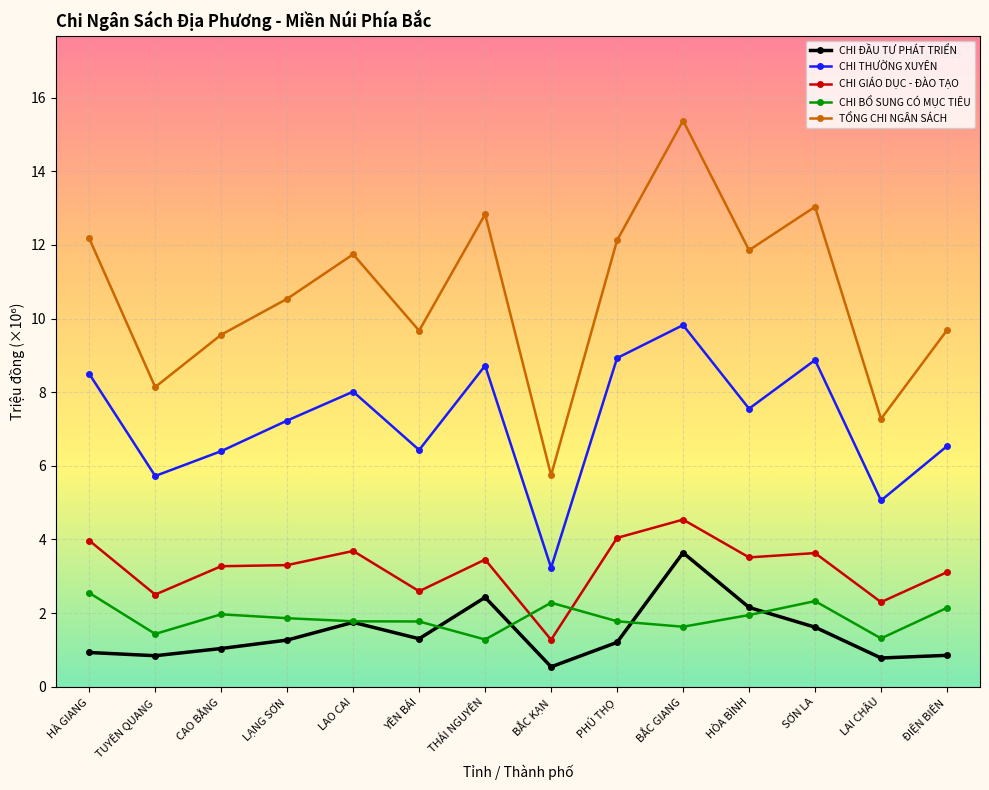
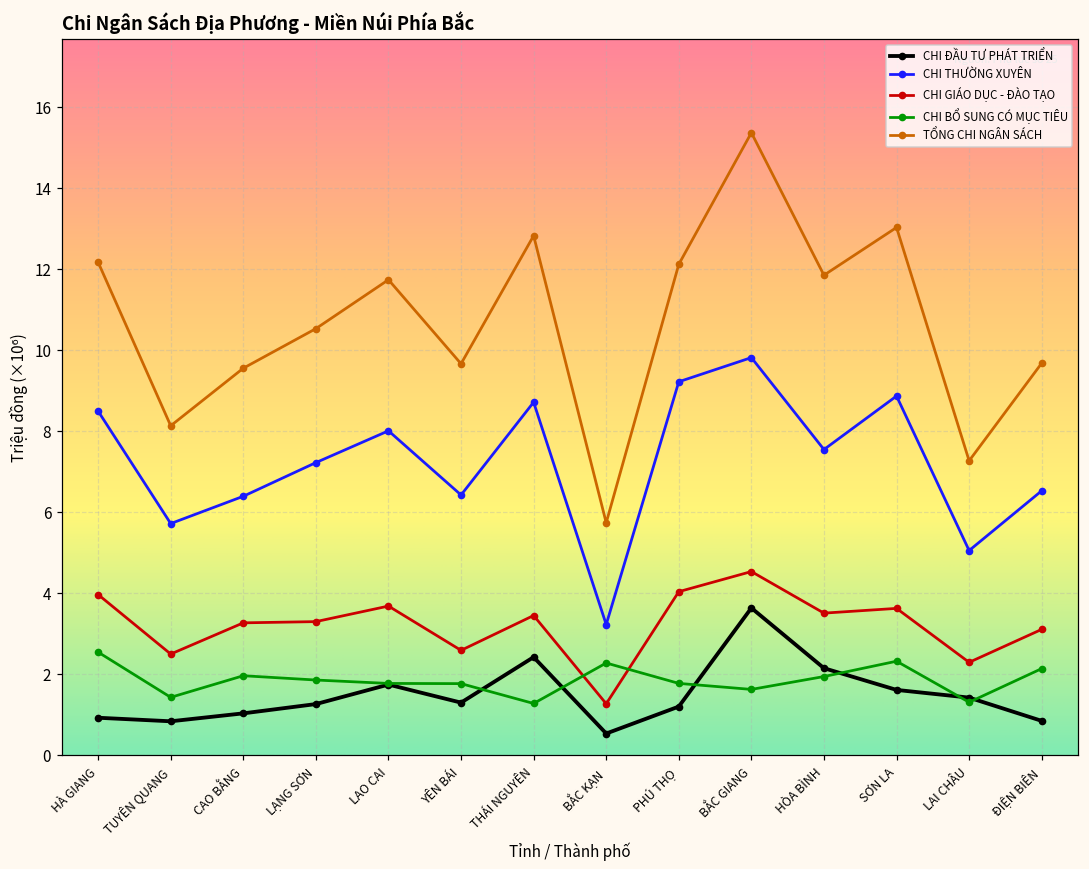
  {
    "CHI ĐẦU TƯ PHÁT TRIỂN": {
      "HÀ GIANG": 0.9,
      "TUYÊN QUANG": 0.8,
      "CAO BẰNG": 1.0,
      "LẠNG SƠN": 1.3,
      "YÊN BÁI": 1.3,
      "THÁI NGUYÊN": 2.4,
      "BẮC KẠN": 0.5,
      "PHÚ THỌ": 1.2,
      "BẮC GIANG": 3.6,
      "HÒA BÌNH": 2.2,
      "SƠN LA": 1.6,
-     "LAI CHÂU": 0.8,
+     "LAI CHÂU": 1.4,
      "ĐIỆN BIÊN": 0.9
    },
    "CHI THƯỜNG XUYÊN": {
      "HÀ GIANG": 8.5,
      "TUYÊN QUANG": 5.7,
      "CAO BẰNG": 6.4,
      "LẠNG SƠN": 7.2,
      "LAO CAI": 8.0,
      "YÊN BÁI": 6.4,
      "THÁI NGUYÊN": 8.7,
      "BẮC KẠN": 3.2,
-     "PHÚ THỌ": 8.9,
+     "PHÚ THỌ": 9.2,
      "BẮC GIANG": 9.8,
      "HÒA BÌNH": 7.6,
      "SƠN LA": 8.9,
      "LAI CHÂU": 5.1,
      "ĐIỆN BIÊN": 6.5
    },
    "CHI GIÁO DỤC - ĐÀO TẠO": {
      "HÀ GIANG": 4.0,
      "TUYÊN QUANG": 2.5,
      "CAO BẰNG": 3.3,
      "LẠNG SƠN": 3.3,
      "LAO CAI": 3.7,
      "YÊN BÁI": 2.6,
      "THÁI NGUYÊN": 3.5,
      "BẮC KẠN": 1.3,
      "PHÚ THỌ": 4.0,
      "BẮC GIANG": 4.5,
      "HÒA BÌNH": 3.5,
      "SƠN LA": 3.6,
      "LAI CHÂU": 2.3,
      "ĐIỆN BIÊN": 3.1
    },
    "CHI BỔ SUNG CÓ MỤC TIÊU": {
      "HÀ GIANG": 2.6,
      "TUYÊN QUANG": 1.4,
      "CAO BẰNG": 2.0,
      "LẠNG SƠN": 1.9,
      "YÊN BÁI": 1.8,
      "THÁI NGUYÊN": 1.3,
      "BẮC KẠN": 2.3,
      "PHÚ THỌ": 1.8,
      "BẮC GIANG": 1.6,
      "HÒA BÌNH": 1.9,
      "SƠN LA": 2.3,
      "LAI CHÂU": 1.3,
      "ĐIỆN BIÊN": 2.1
    },
    "TỔNG CHI NGÂN SÁCH": {
      "HÀ GIANG": 12.2,
      "TUYÊN QUANG": 8.1,
      "CAO BẰNG": 9.6,
      "LẠNG SƠN": 10.5,
      "LAO CAI": 11.7,
      "YÊN BÁI": 9.7,
      "THÁI NGUYÊN": 12.8,
      "BẮC KẠN": 5.7,
      "PHÚ THỌ": 12.1,
      "BẮC GIANG": 15.4,
      "HÒA BÌNH": 11.9,
      "SƠN LA": 13.0,
      "LAI CHÂU": 7.3,
      "ĐIỆN BIÊN": 9.7
    }
  }
